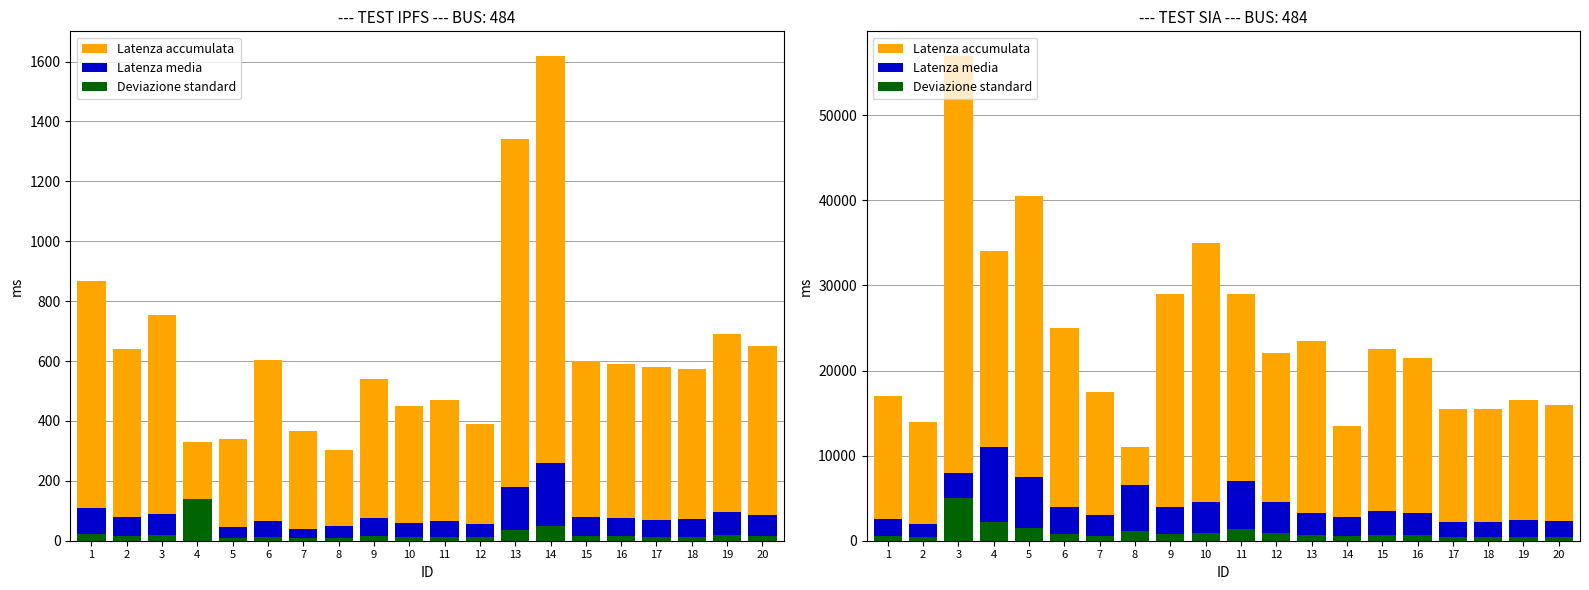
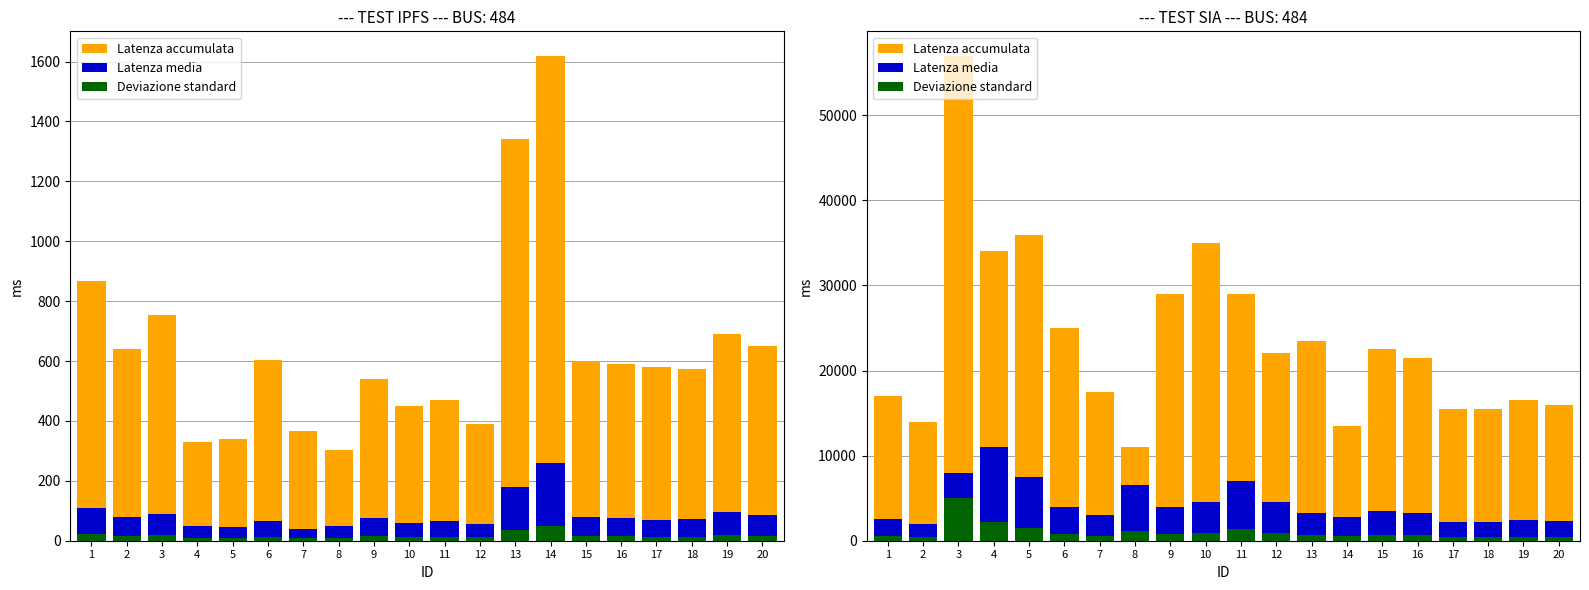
  {
    "--- TEST IPFS --- BUS: 484": {
      "Latenza accumulata": {
        "1": 870,
        "2": 640,
        "3": 760,
        "4": 330,
        "5": 340,
        "6": 600,
        "7": 370,
        "8": 300,
        "9": 540,
        "10": 450,
        "11": 470,
        "12": 390,
        "13": 1340,
        "14": 1620,
        "15": 600,
        "16": 590,
        "17": 580,
        "18": 580,
        "19": 690,
        "20": 650
      },
      "Deviazione standard": {
-       "4": 140
+       "4": 10
      }
    },
    "--- TEST SIA --- BUS: 484": {
      "Latenza accumulata": {
        "1": 17000,
        "2": 14000,
        "4": 34000,
-       "5": 41000,
+       "5": 36000,
        "6": 25000,
        "7": 18000,
        "8": 11000,
        "9": 29000,
        "10": 35000,
        "11": 29000,
        "12": 22000,
        "13": 24000,
        "14": 13000,
        "15": 23000,
        "16": 22000,
        "17": 16000,
        "18": 16000,
        "19": 17000,
        "20": 16000
      }
    }
  }
